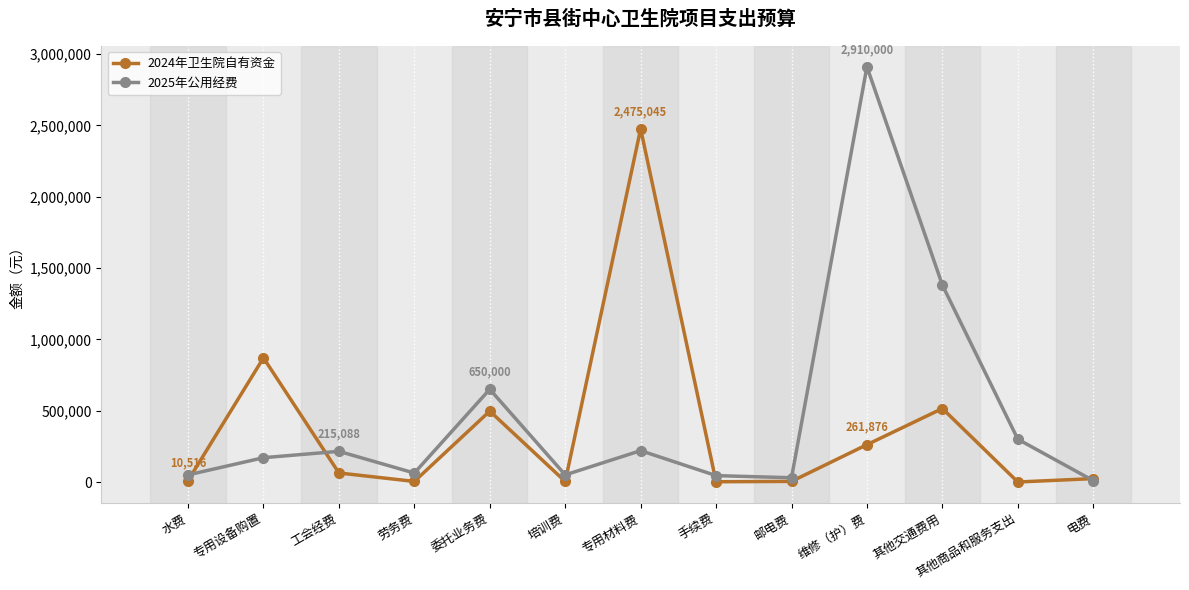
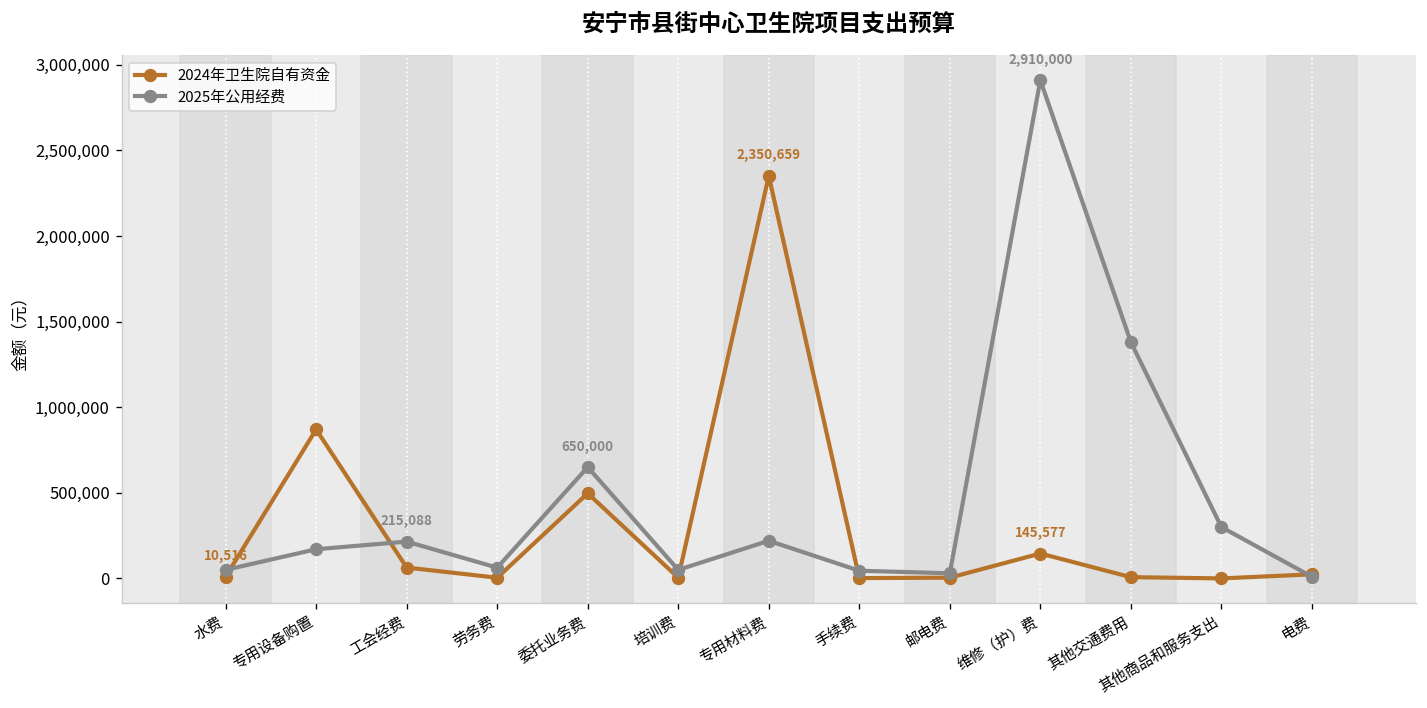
  {
    "2024年卫生院自有资金": {
      "水费": "10,516",
-     "专用材料费": "2,475,045",
-     "维修（护）费": "261,876",
-     "其他交通费用": "520,000"
+     "专用材料费": "2,350,659",
+     "维修（护）费": "145,577",
+     "其他交通费用": "10,000"
    },
    "2025年公用经费": {
      "工会经费": "215,088",
      "委托业务费": "650,000",
      "维修（护）费": "2,910,000"
    }
  }
